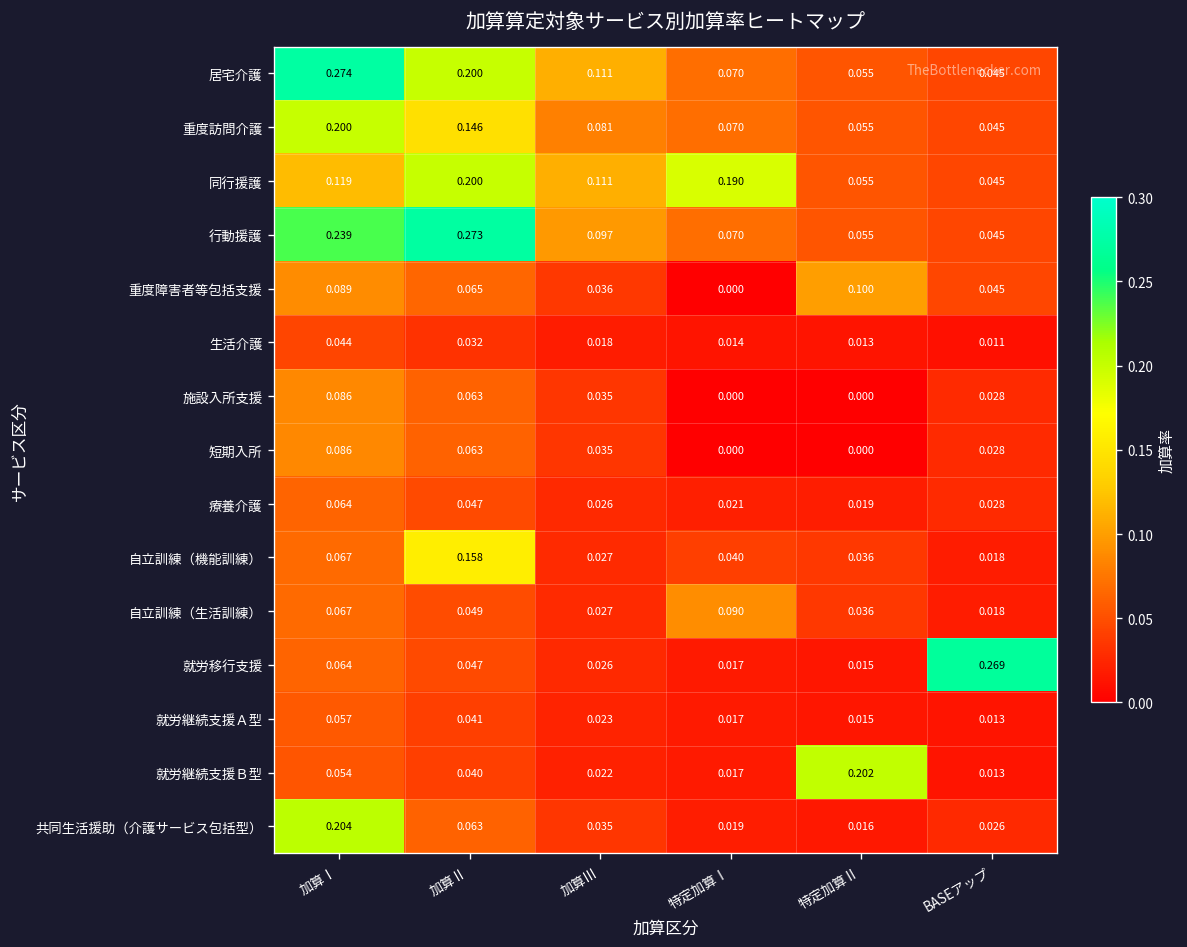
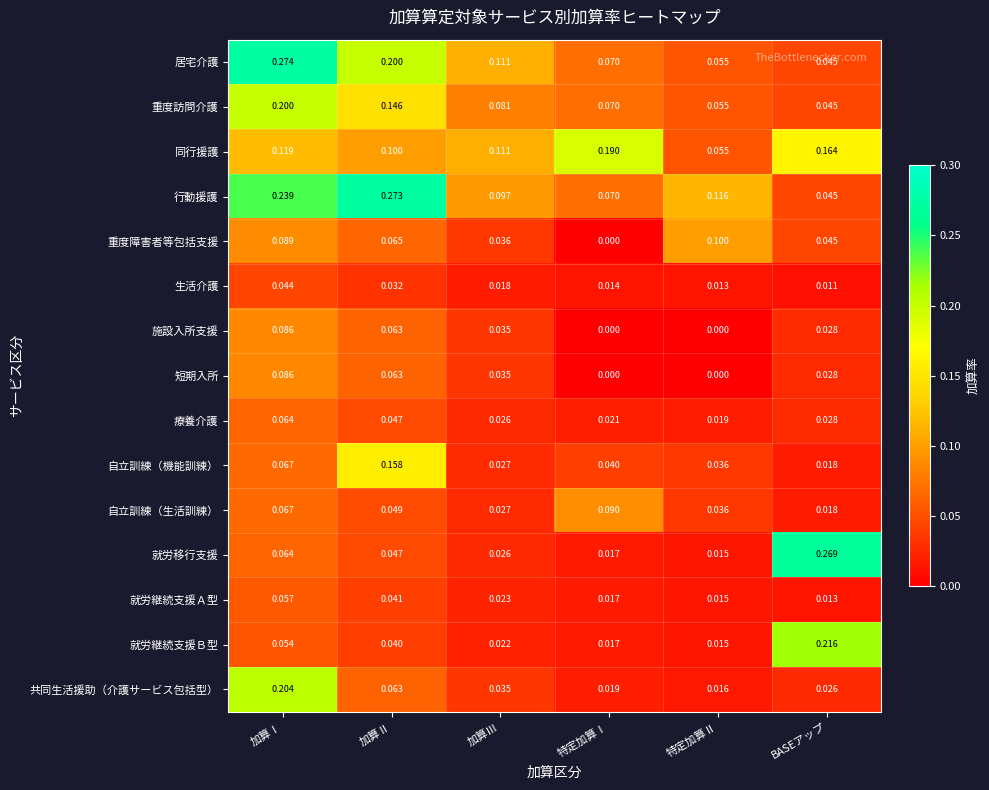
  {
    "居宅介護": {
      "加算Ⅰ": 0.274,
      "加算Ⅱ": 0.200,
      "加算Ⅲ": 0.111,
      "特定加算Ⅰ": 0.070,
      "特定加算Ⅱ": 0.055
    },
    "重度訪問介護": {
      "加算Ⅰ": 0.200,
      "加算Ⅱ": 0.146,
      "加算Ⅲ": 0.081,
      "特定加算Ⅰ": 0.070,
      "特定加算Ⅱ": 0.055,
      "BASEアップ": 0.045
    },
    "同行援護": {
      "加算Ⅰ": 0.119,
-     "加算Ⅱ": 0.200,
+     "加算Ⅱ": 0.100,
      "加算Ⅲ": 0.111,
      "特定加算Ⅰ": 0.190,
      "特定加算Ⅱ": 0.055,
-     "BASEアップ": 0.045
+     "BASEアップ": 0.164
    },
    "行動援護": {
      "加算Ⅰ": 0.239,
      "加算Ⅱ": 0.273,
      "加算Ⅲ": 0.097,
      "特定加算Ⅰ": 0.070,
-     "特定加算Ⅱ": 0.055,
+     "特定加算Ⅱ": 0.116,
      "BASEアップ": 0.045
    },
    "重度障害者等包括支援": {
      "加算Ⅰ": 0.089,
      "加算Ⅱ": 0.065,
      "加算Ⅲ": 0.036,
      "特定加算Ⅰ": 0.000,
      "特定加算Ⅱ": 0.100,
      "BASEアップ": 0.045
    },
    "生活介護": {
      "加算Ⅰ": 0.044,
      "加算Ⅱ": 0.032,
      "加算Ⅲ": 0.018,
      "特定加算Ⅰ": 0.014,
      "特定加算Ⅱ": 0.013,
      "BASEアップ": 0.011
    },
    "施設入所支援": {
      "加算Ⅰ": 0.086,
      "加算Ⅱ": 0.063,
      "加算Ⅲ": 0.035,
      "特定加算Ⅰ": 0.000,
      "特定加算Ⅱ": 0.000,
      "BASEアップ": 0.028
    },
    "短期入所": {
      "加算Ⅰ": 0.086,
      "加算Ⅱ": 0.063,
      "加算Ⅲ": 0.035,
      "特定加算Ⅰ": 0.000,
      "特定加算Ⅱ": 0.000,
      "BASEアップ": 0.028
    },
    "療養介護": {
      "加算Ⅰ": 0.064,
      "加算Ⅱ": 0.047,
      "加算Ⅲ": 0.026,
      "特定加算Ⅰ": 0.021,
      "特定加算Ⅱ": 0.019,
      "BASEアップ": 0.028
    },
    "自立訓練（機能訓練）": {
      "加算Ⅰ": 0.067,
      "加算Ⅱ": 0.158,
      "加算Ⅲ": 0.027,
      "特定加算Ⅰ": 0.040,
      "特定加算Ⅱ": 0.036,
      "BASEアップ": 0.018
    },
    "自立訓練（生活訓練）": {
      "加算Ⅰ": 0.067,
      "加算Ⅱ": 0.049,
      "加算Ⅲ": 0.027,
      "特定加算Ⅰ": 0.090,
      "特定加算Ⅱ": 0.036,
      "BASEアップ": 0.018
    },
    "就労移行支援": {
      "加算Ⅰ": 0.064,
      "加算Ⅱ": 0.047,
      "加算Ⅲ": 0.026,
      "特定加算Ⅰ": 0.017,
      "特定加算Ⅱ": 0.015,
      "BASEアップ": 0.269
    },
    "就労継続支援Ａ型": {
      "加算Ⅰ": 0.057,
      "加算Ⅱ": 0.041,
      "加算Ⅲ": 0.023,
      "特定加算Ⅰ": 0.017,
      "特定加算Ⅱ": 0.015,
      "BASEアップ": 0.013
    },
    "就労継続支援Ｂ型": {
      "加算Ⅰ": 0.054,
      "加算Ⅱ": 0.040,
      "加算Ⅲ": 0.022,
      "特定加算Ⅰ": 0.017,
-     "特定加算Ⅱ": 0.202,
-     "BASEアップ": 0.013
+     "特定加算Ⅱ": 0.015,
+     "BASEアップ": 0.216
    },
    "共同生活援助（介護サービス包括型）": {
      "加算Ⅰ": 0.204,
      "加算Ⅱ": 0.063,
      "加算Ⅲ": 0.035,
      "特定加算Ⅰ": 0.019,
      "特定加算Ⅱ": 0.016,
      "BASEアップ": 0.026
    }
  }
